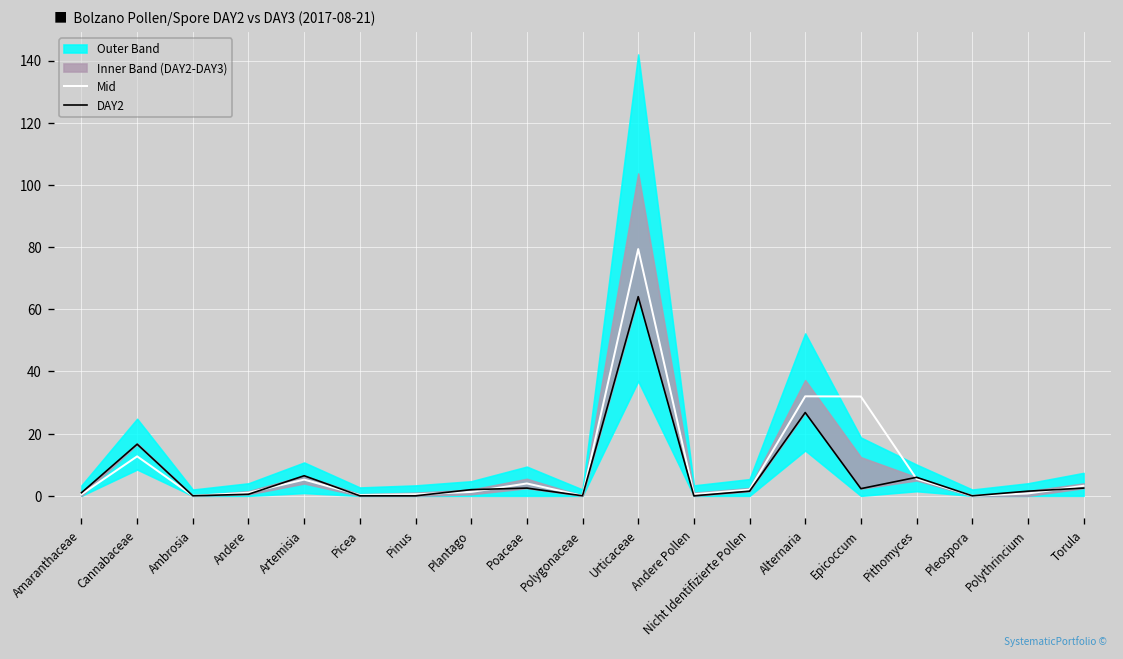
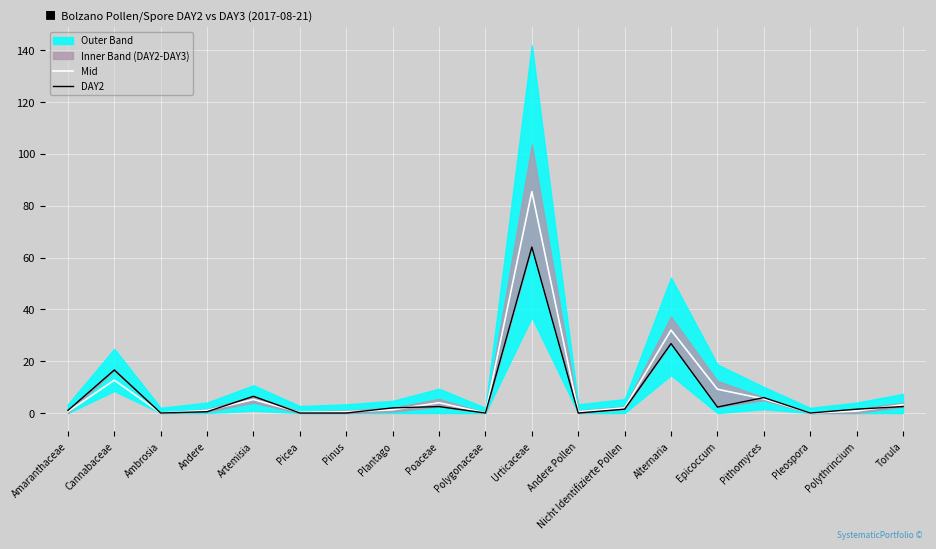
  {
    "Outer Band": {
      "Amaranthaceae": 3,
      "Ambrosia": 2,
      "Andere": 4,
      "Picea": 3,
      "Pinus": 3,
      "Plantago": 5,
      "Poaceae": 9,
      "Polygonaceae": 2,
      "Andere Pollen": 3,
      "Nicht Identifizierte Pollen": 5,
      "Epicoccum": 19,
      "Pleospora": 2,
      "Polythrincium": 4,
      "Torula": 7
    },
    "Mid": {
      "Cannabaceae": 13,
      "Artemisia": 5,
      "Poaceae": 4,
-     "Urticaceae": 79,
+     "Urticaceae": 85,
      "Alternaria": 32,
-     "Epicoccum": 32
+     "Epicoccum": 9
    },
    "DAY2": {
      "Poaceae": 2,
      "Urticaceae": 64,
      "Alternaria": 27,
      "Epicoccum": 2
    }
  }
